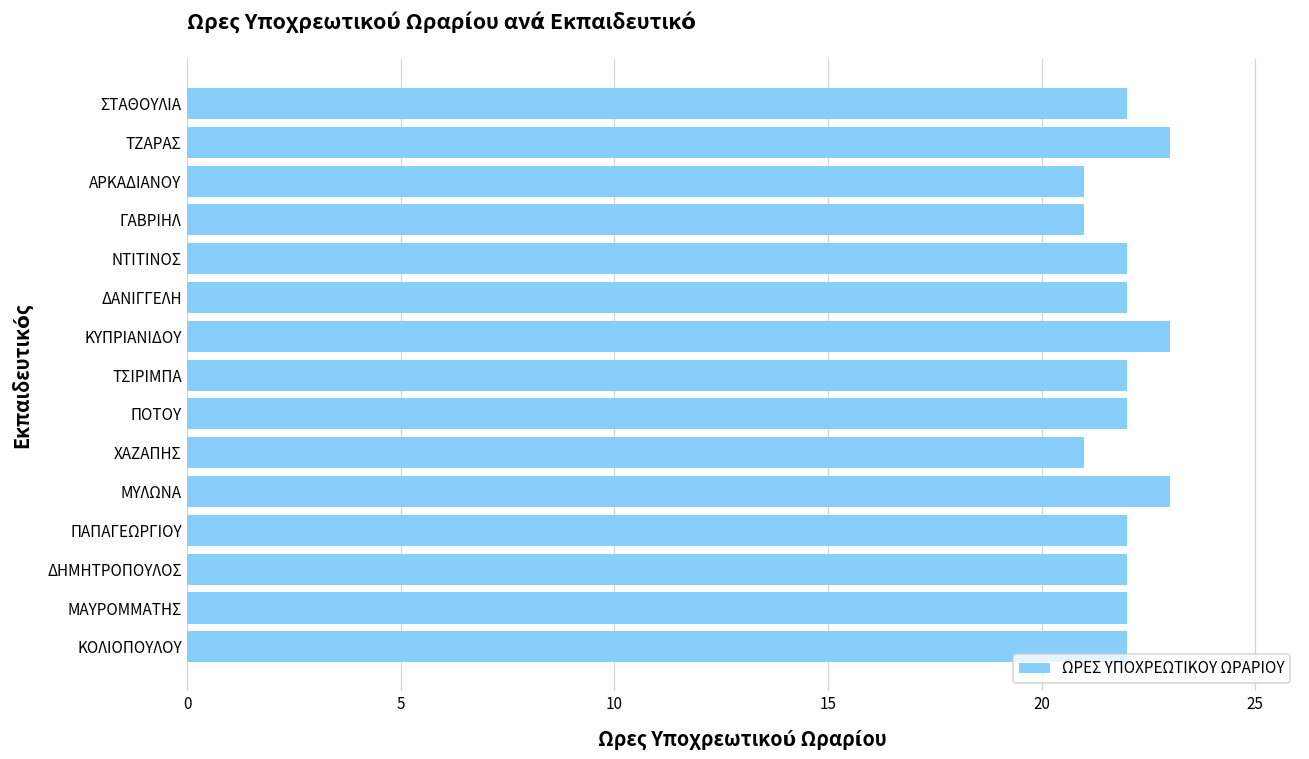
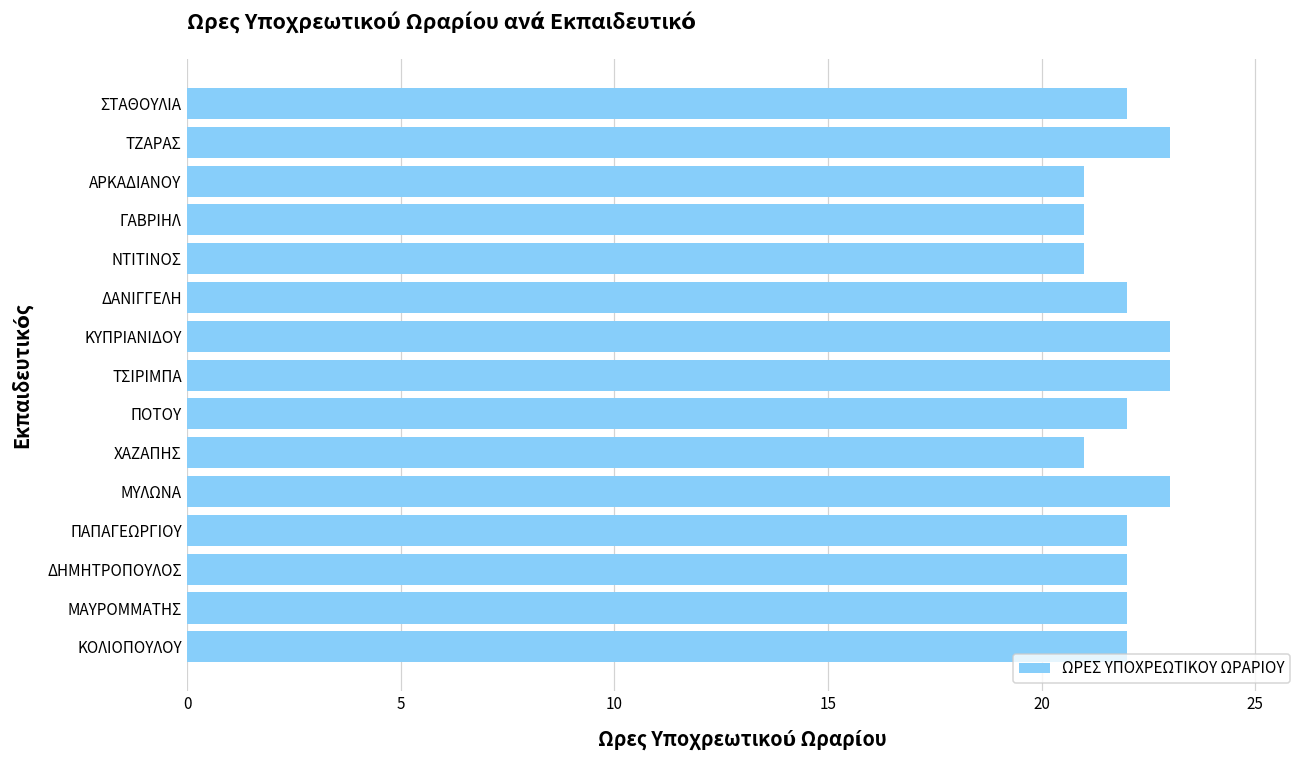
  {
    "ΣΤΑΘΟΥΛΙΑ": 22,
    "ΤΖΑΡΑΣ": 23,
    "ΑΡΚΑΔΙΑΝΟΥ": 21,
    "ΓΑΒΡΙΗΛ": 21,
-   "ΝΤΙΤΙΝΟΣ": 22,
+   "ΝΤΙΤΙΝΟΣ": 21,
    "ΔΑΝΙΓΓΕΛΗ": 22,
    "ΚΥΠΡΙΑΝΙΔΟΥ": 23,
-   "ΤΣΙΡΙΜΠΑ": 22,
+   "ΤΣΙΡΙΜΠΑ": 23,
    "ΠΟΤΟΥ": 22,
    "ΧΑΖΑΠΗΣ": 21,
    "ΜΥΛΩΝΑ": 23,
    "ΠΑΠΑΓΕΩΡΓΙΟΥ": 22,
    "ΔΗΜΗΤΡΟΠΟΥΛΟΣ": 22,
    "ΜΑΥΡΟΜΜΑΤΗΣ": 22,
    "ΚΟΛΙΟΠΟΥΛΟΥ": 22
  }
